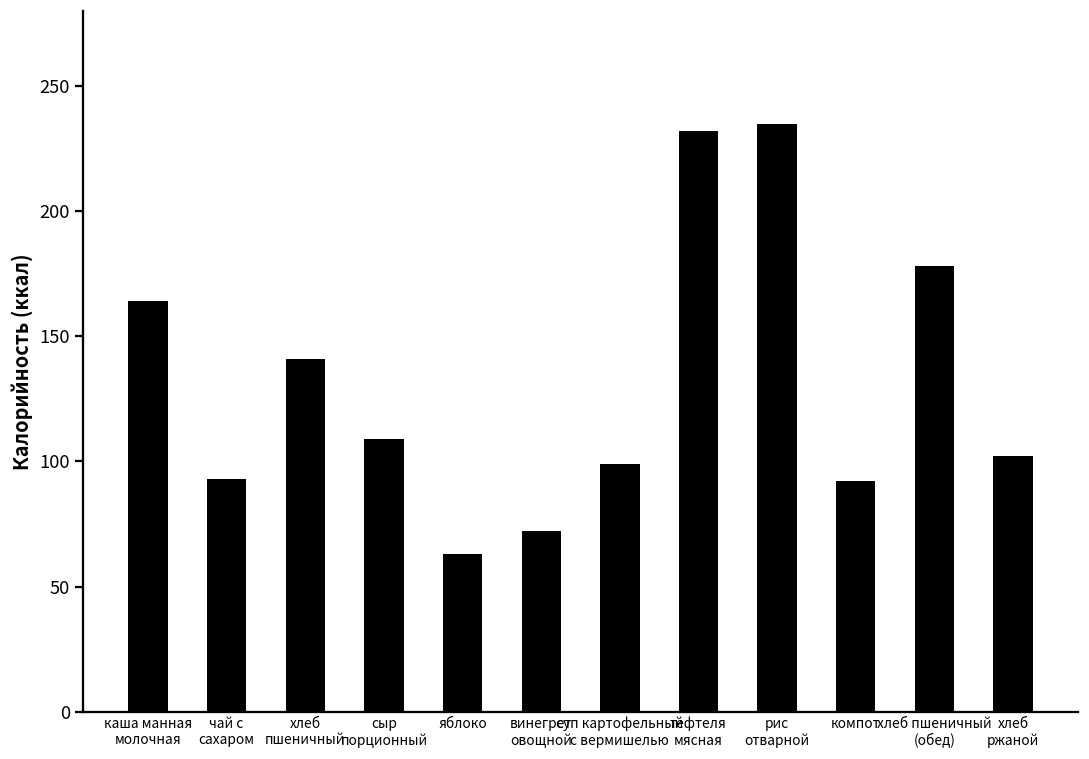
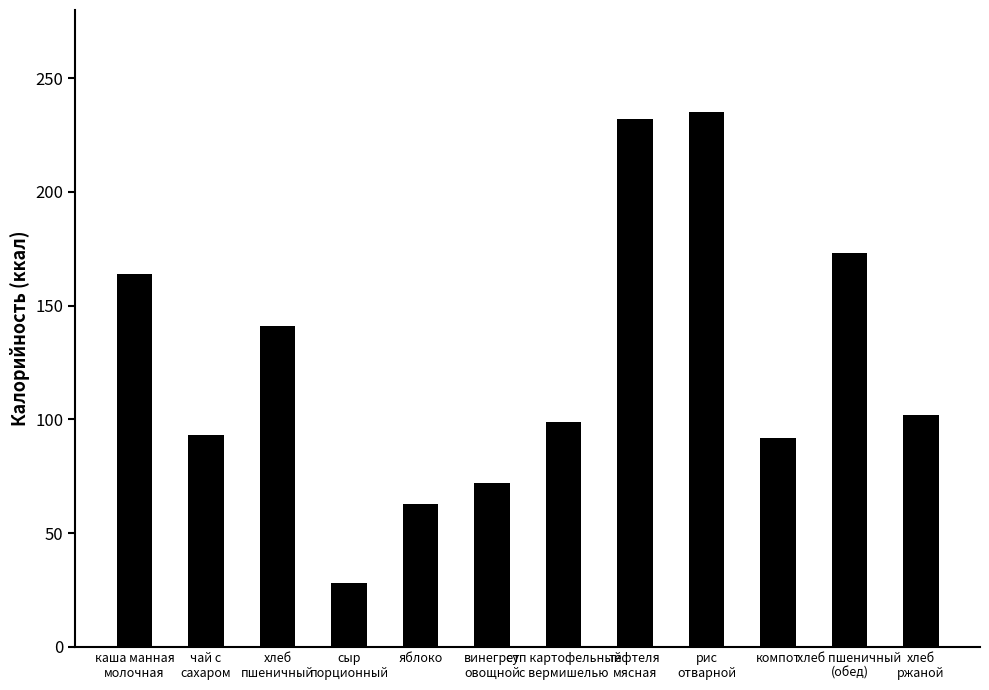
  {
    "каша манная молочная": 164,
    "чай с сахаром": 93,
    "хлеб пшеничный": 141,
-   "сыр порционный": 109,
+   "сыр порционный": 28,
    "яблоко": 63,
    "суп картофельный с вермишелью": 99,
    "рис отварной": 235,
    "компот": 92,
-   "хлеб пшеничный (обед)": 178,
+   "хлеб пшеничный (обед)": 173,
    "хлеб ржаной": 102
  }
